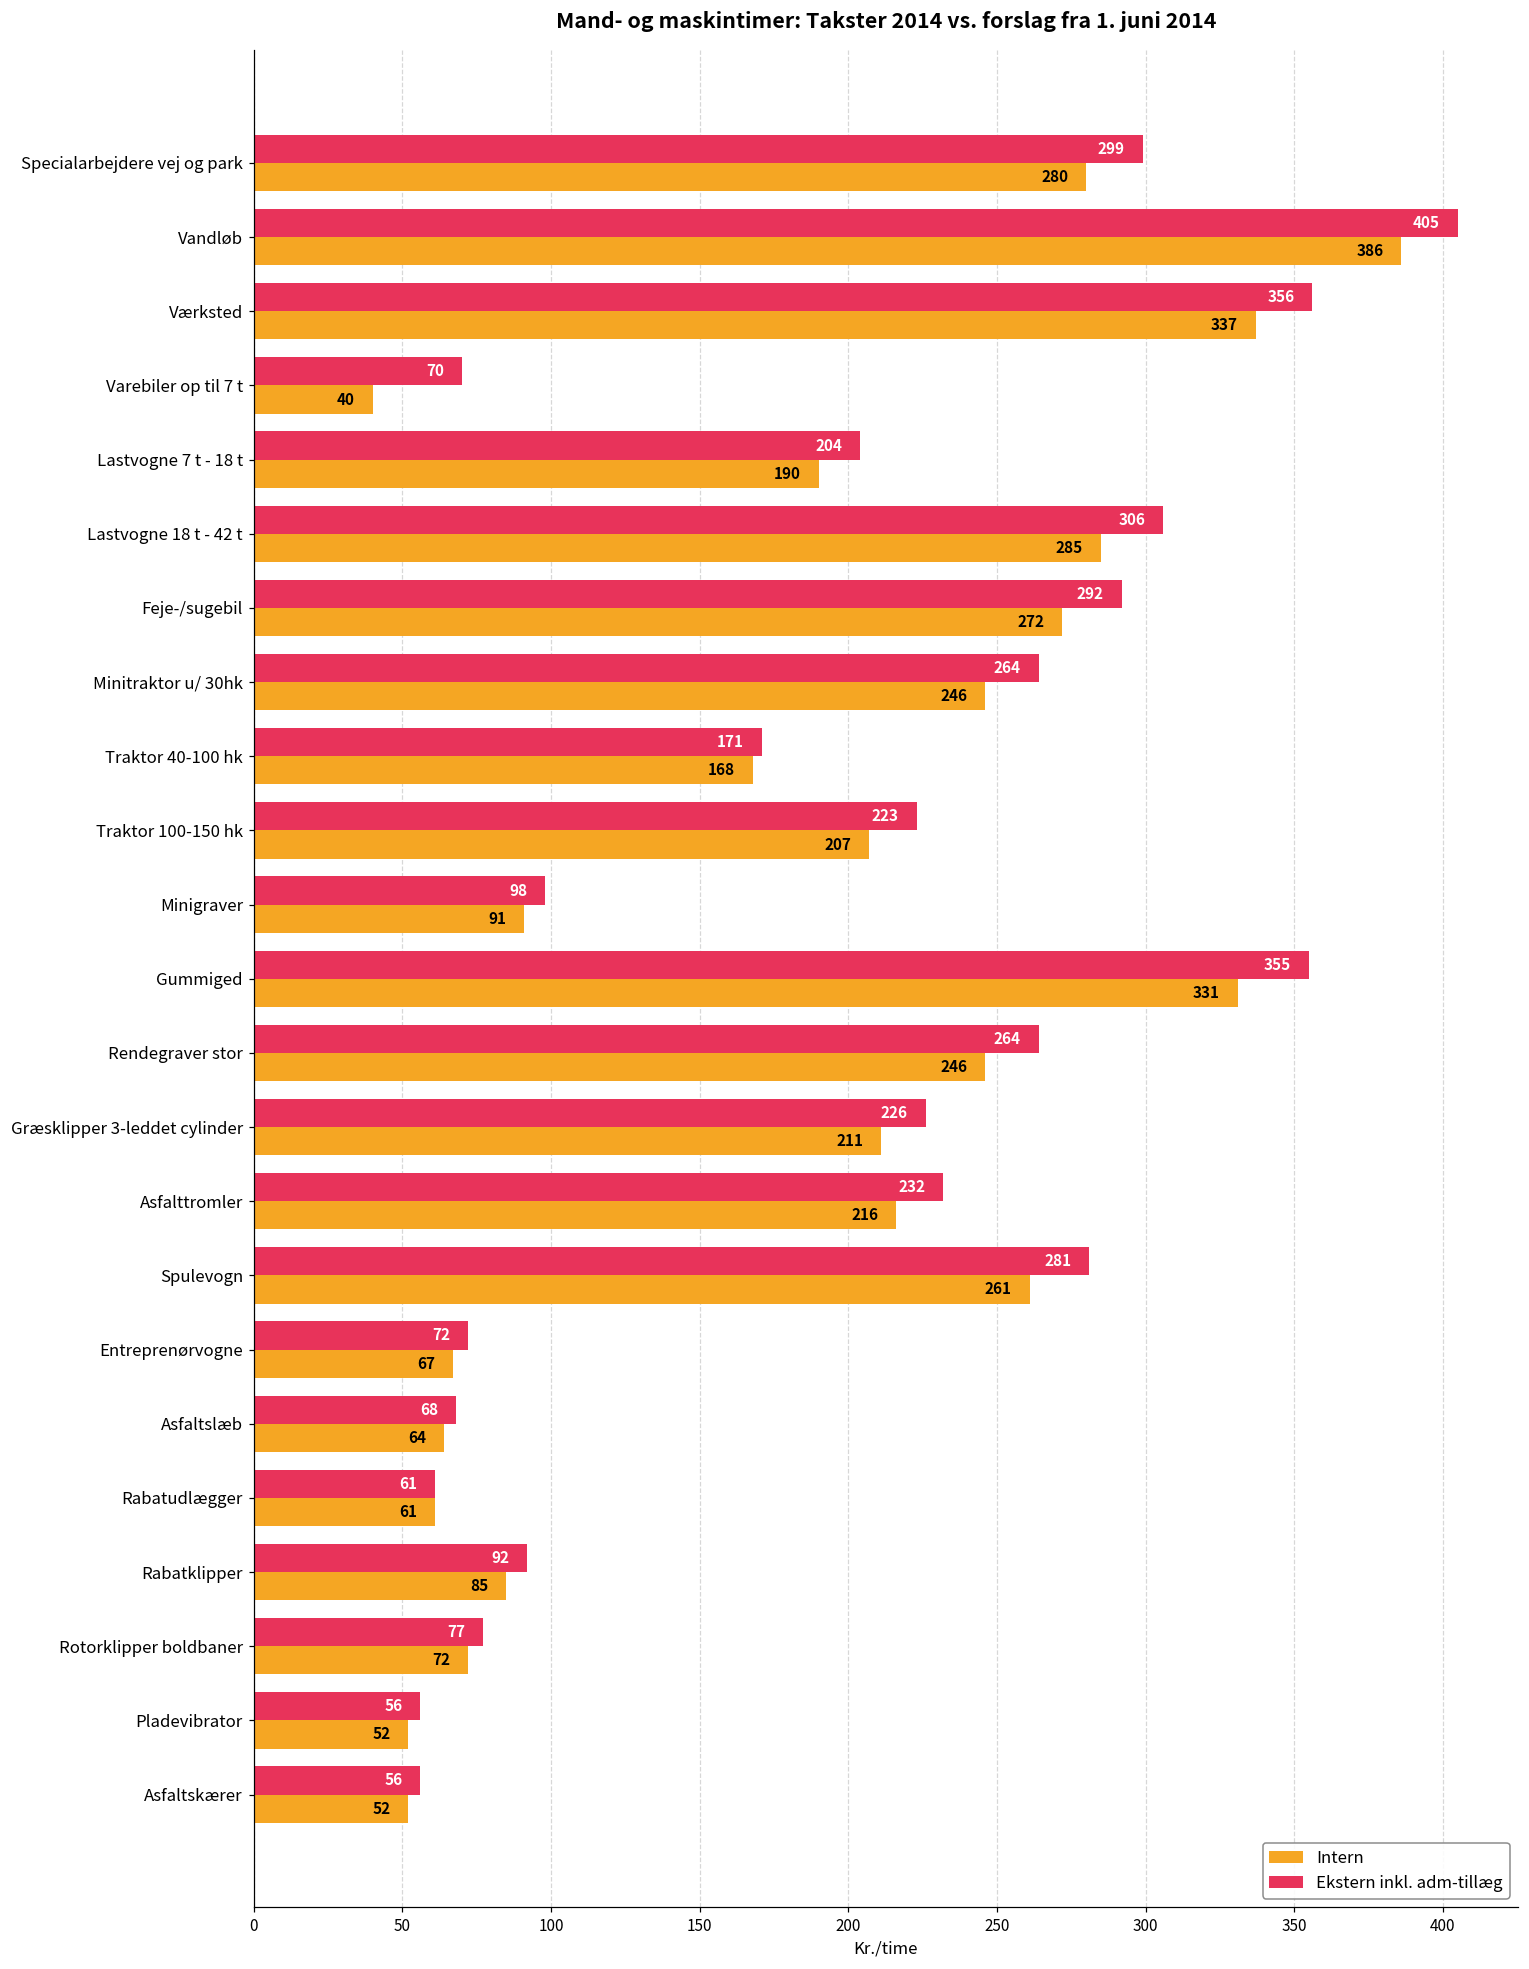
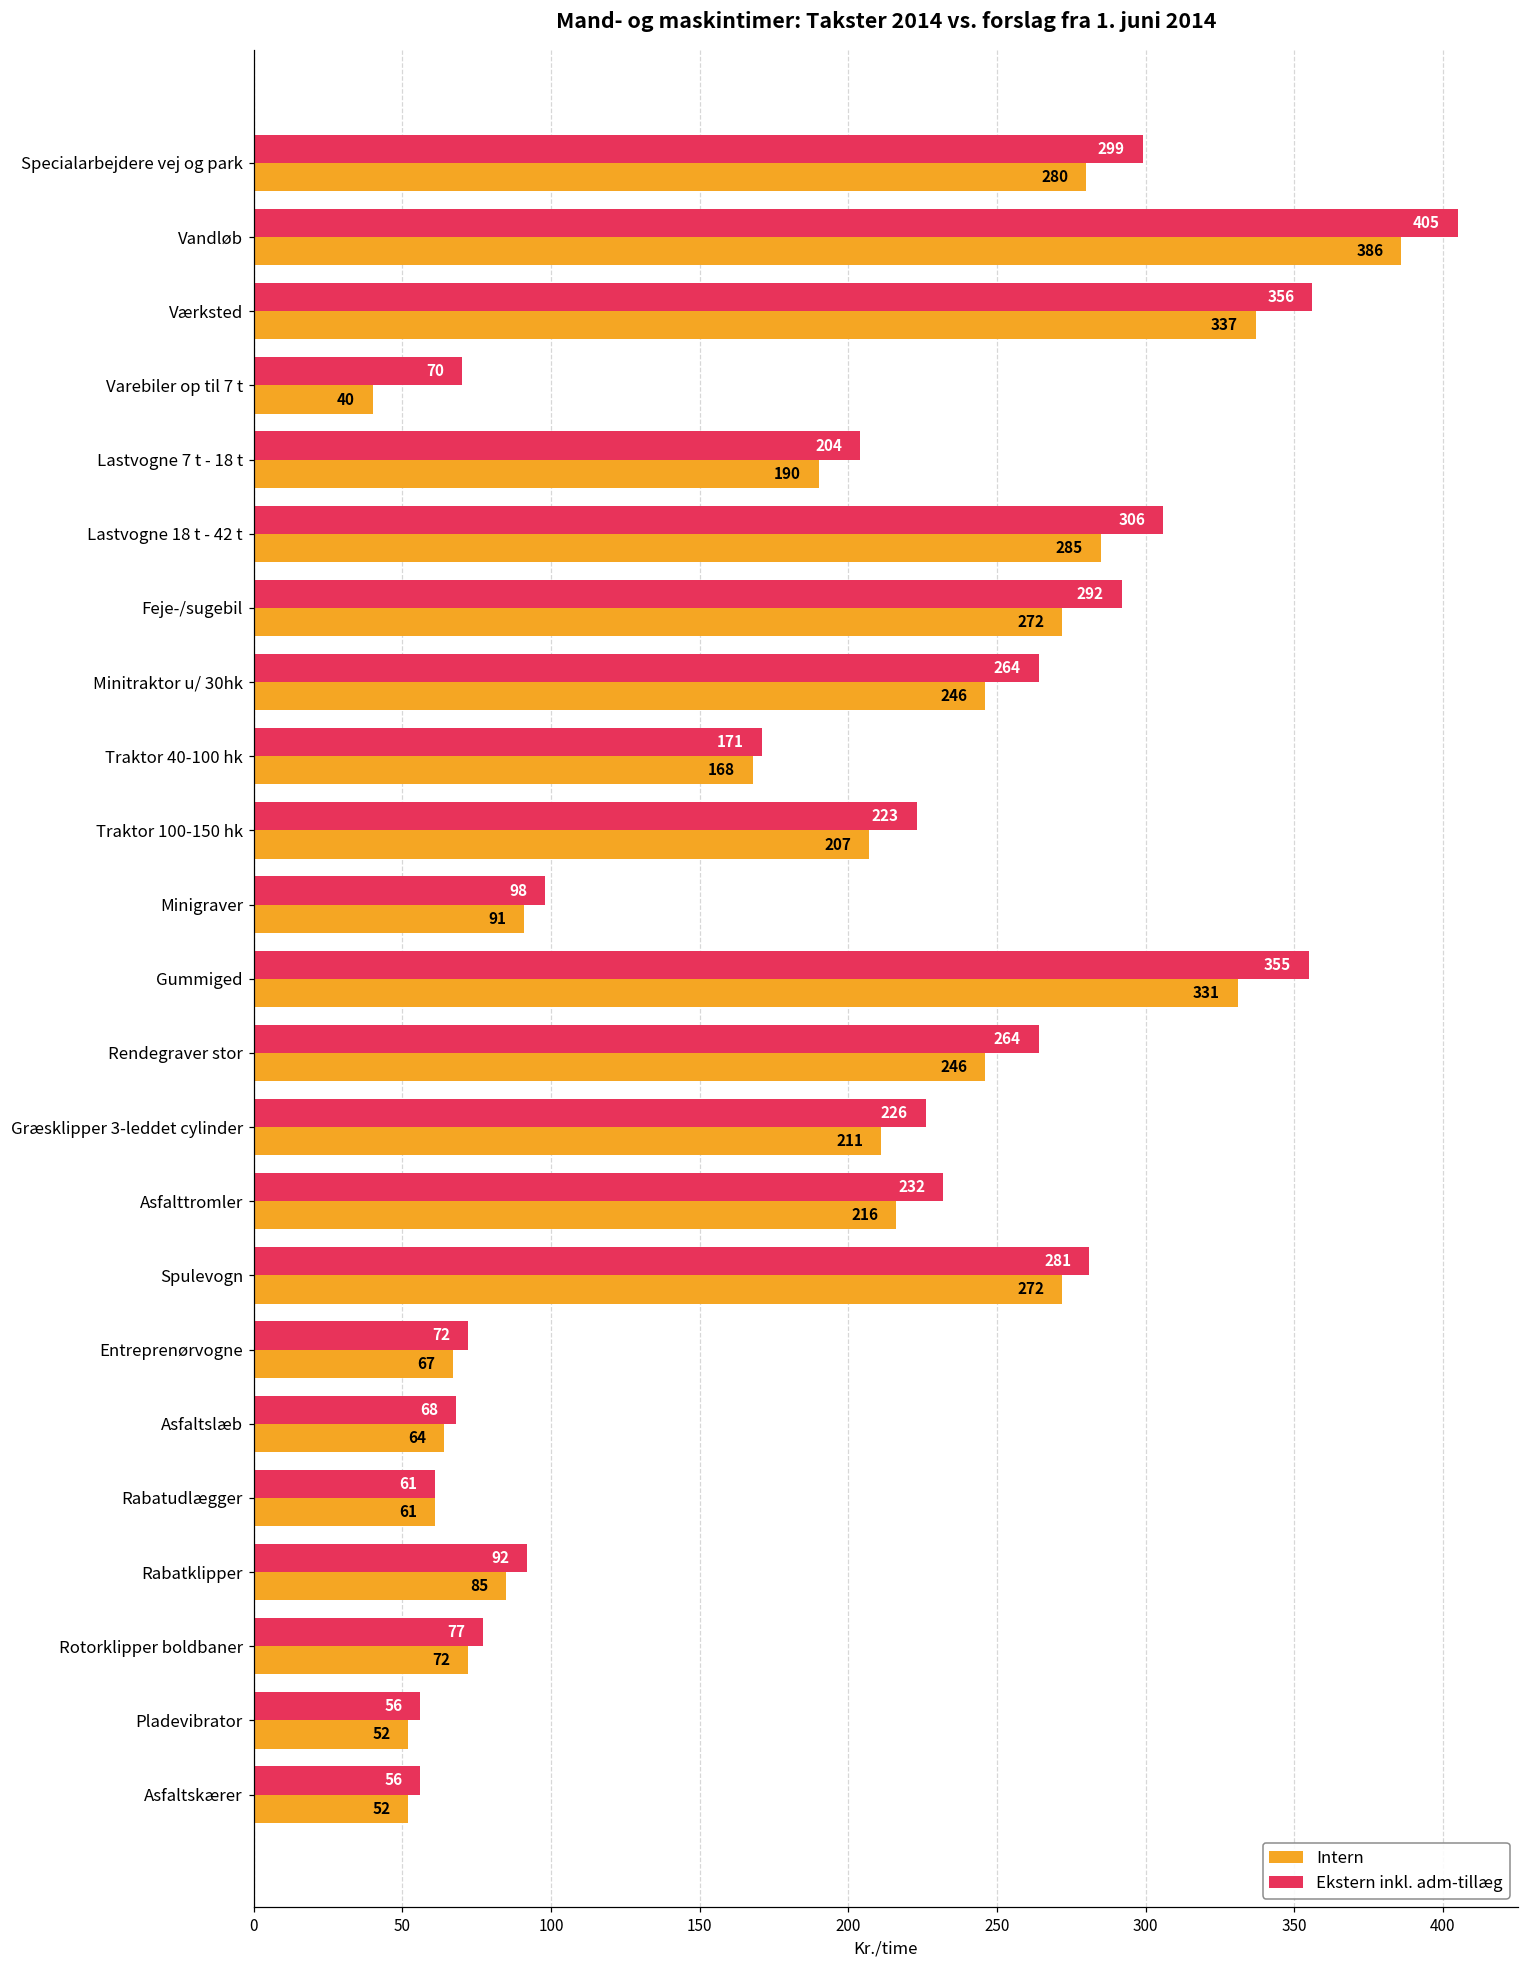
  {
    "Intern": {
      "Specialarbejdere vej og park": 280,
      "Vandløb": 386,
      "Værksted": 337,
      "Varebiler op til 7 t": 40,
      "Lastvogne 7 t - 18 t": 190,
      "Lastvogne 18 t - 42 t": 285,
      "Feje-/sugebil": 272,
      "Minitraktor u/ 30hk": 246,
      "Traktor 40-100 hk": 168,
      "Traktor 100-150 hk": 207,
      "Minigraver": 91,
      "Gummiged": 331,
      "Rendegraver stor": 246,
      "Græsklipper 3-leddet cylinder": 211,
      "Asfalttromler": 216,
-     "Spulevogn": 261,
+     "Spulevogn": 272,
      "Entreprenørvogne": 67,
      "Asfaltslæb": 64,
      "Rabatudlægger": 61,
      "Rabatklipper": 85,
      "Rotorklipper boldbaner": 72,
      "Pladevibrator": 52,
      "Asfaltskærer": 52
    },
    "Ekstern inkl. adm-tillæg": {
      "Specialarbejdere vej og park": 299,
      "Vandløb": 405,
      "Værksted": 356,
      "Varebiler op til 7 t": 70,
      "Lastvogne 7 t - 18 t": 204,
      "Lastvogne 18 t - 42 t": 306,
      "Feje-/sugebil": 292,
      "Minitraktor u/ 30hk": 264,
      "Traktor 40-100 hk": 171,
      "Traktor 100-150 hk": 223,
      "Minigraver": 98,
      "Gummiged": 355,
      "Rendegraver stor": 264,
      "Græsklipper 3-leddet cylinder": 226,
      "Asfalttromler": 232,
      "Spulevogn": 281,
      "Entreprenørvogne": 72,
      "Asfaltslæb": 68,
      "Rabatudlægger": 61,
      "Rabatklipper": 92,
      "Rotorklipper boldbaner": 77,
      "Pladevibrator": 56,
      "Asfaltskærer": 56
    }
  }
